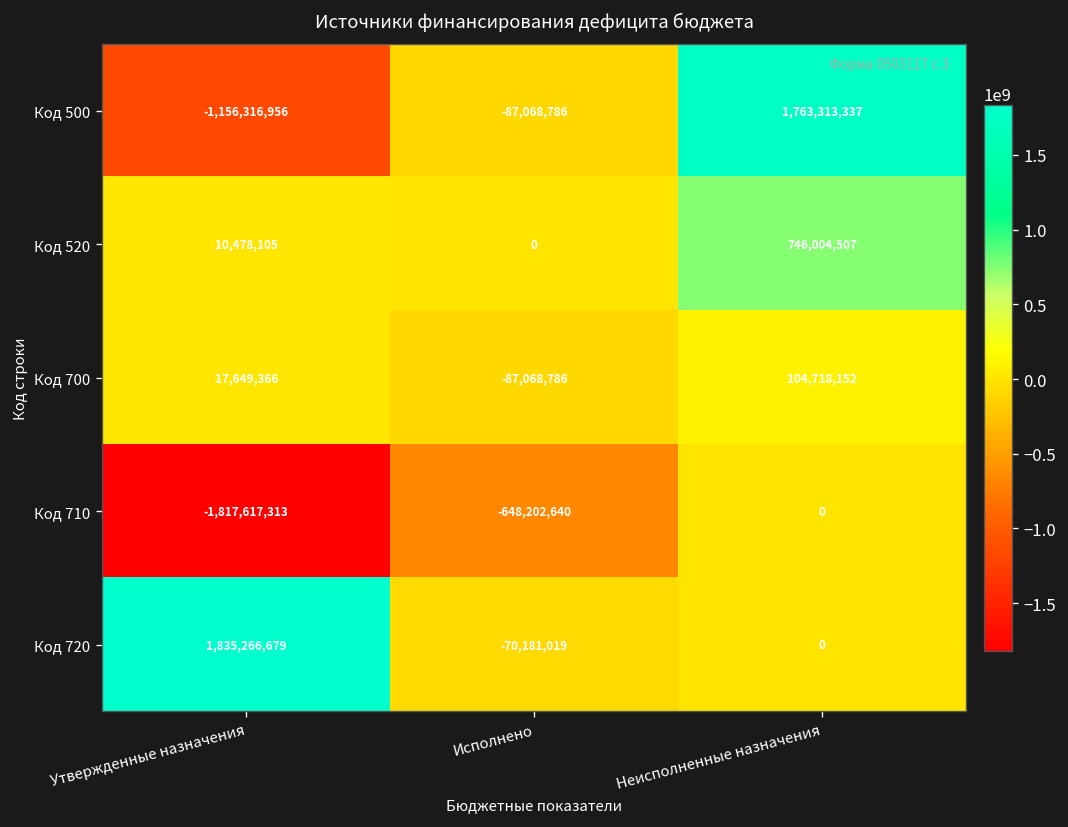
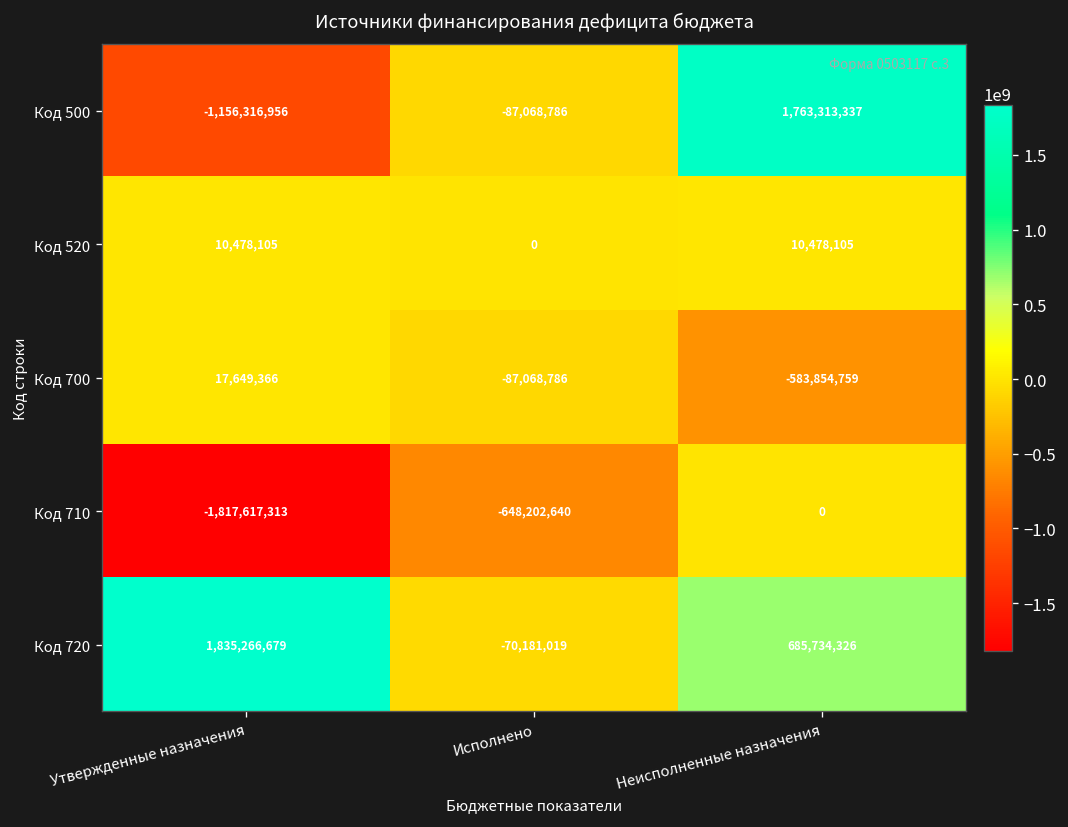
  {
    "Код 520": {
-     "Неисполненные назначения": "746,004,507"
+     "Неисполненные назначения": "10,478,105"
    },
    "Код 700": {
-     "Неисполненные назначения": "104,718,152"
+     "Неисполненные назначения": "-583,854,759"
    },
    "Код 720": {
-     "Неисполненные назначения": "0"
+     "Неисполненные назначения": "685,734,326"
    }
  }
